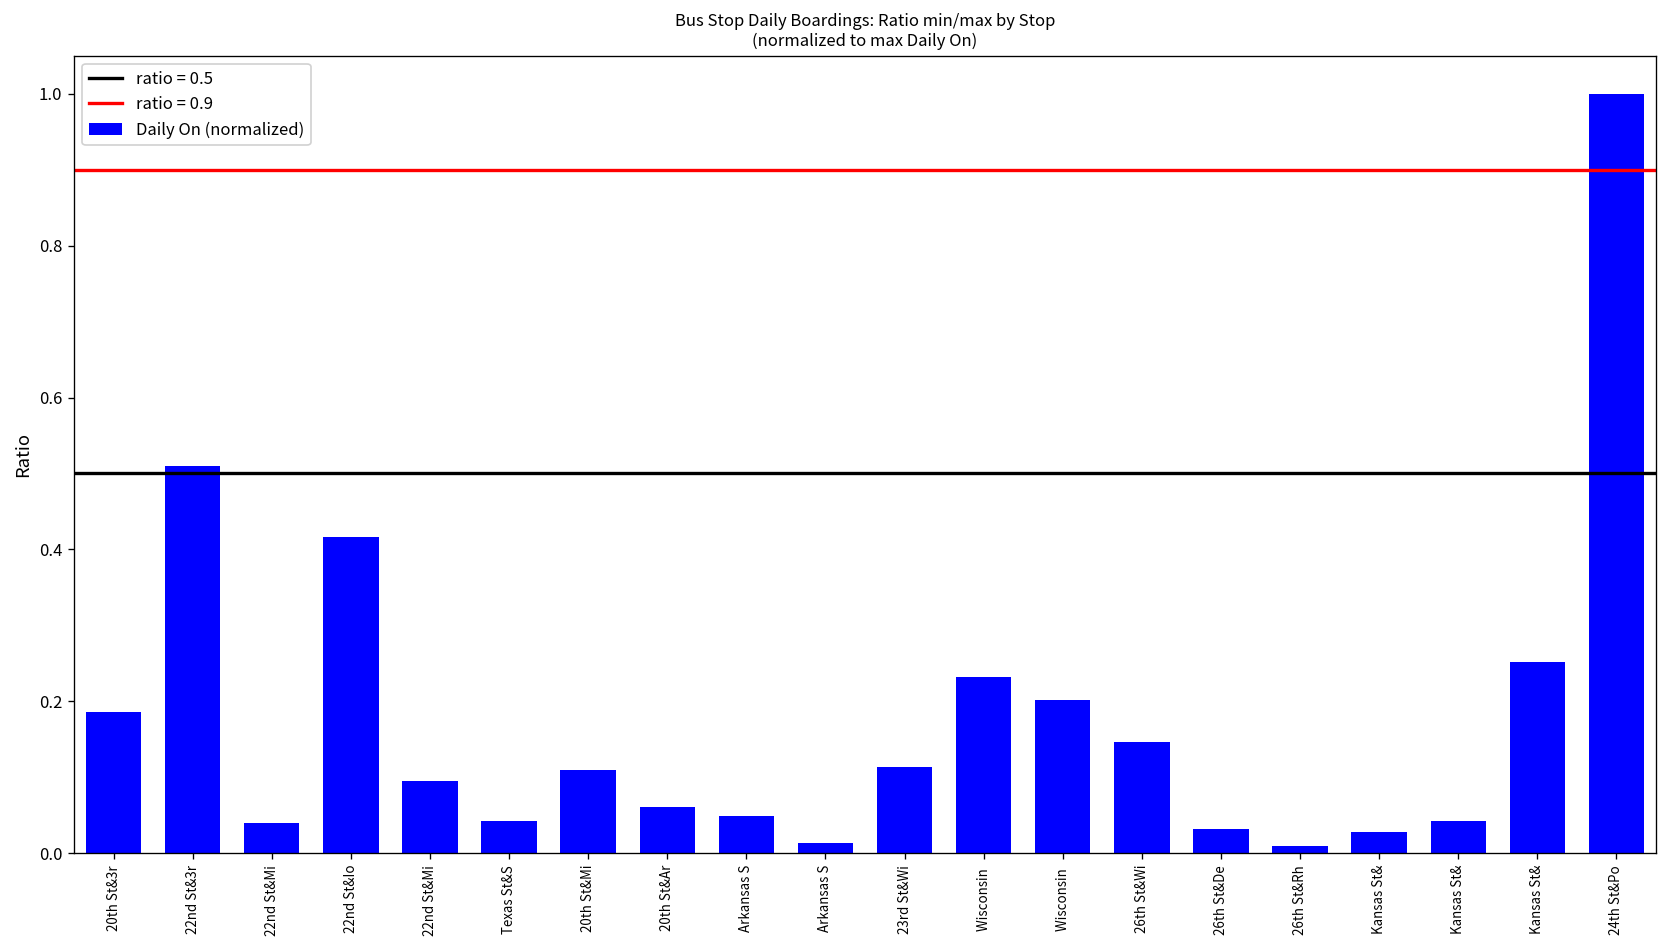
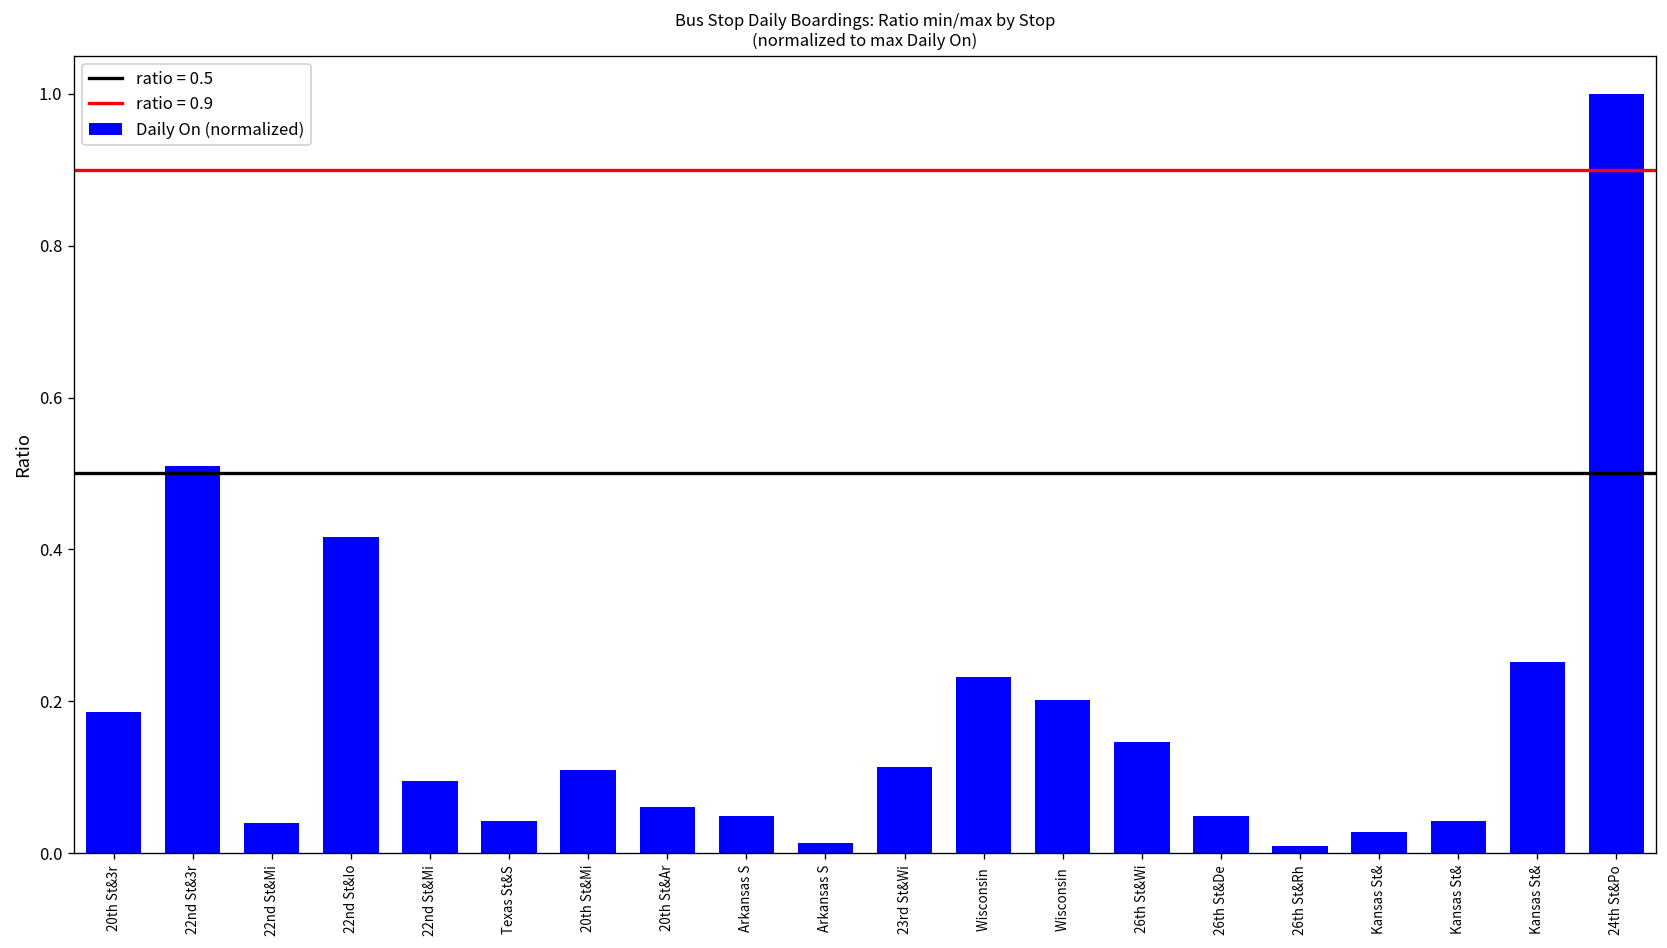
  {
    "20th St&3r": 0.19,
    "22nd St&3r": 0.51,
    "22nd St&Io": 0.42,
    "Texas St&S": 0.04,
    "20th St&Mi": 0.11,
    "20th St&Ar": 0.06,
    "23rd St&Wi": 0.11,
    "26th St&Wi": 0.15,
-   "26th St&De": 0.03,
+   "26th St&De": 0.05,
    "26th St&Rh": 0.01,
    "24th St&Po": 1.00
  }
